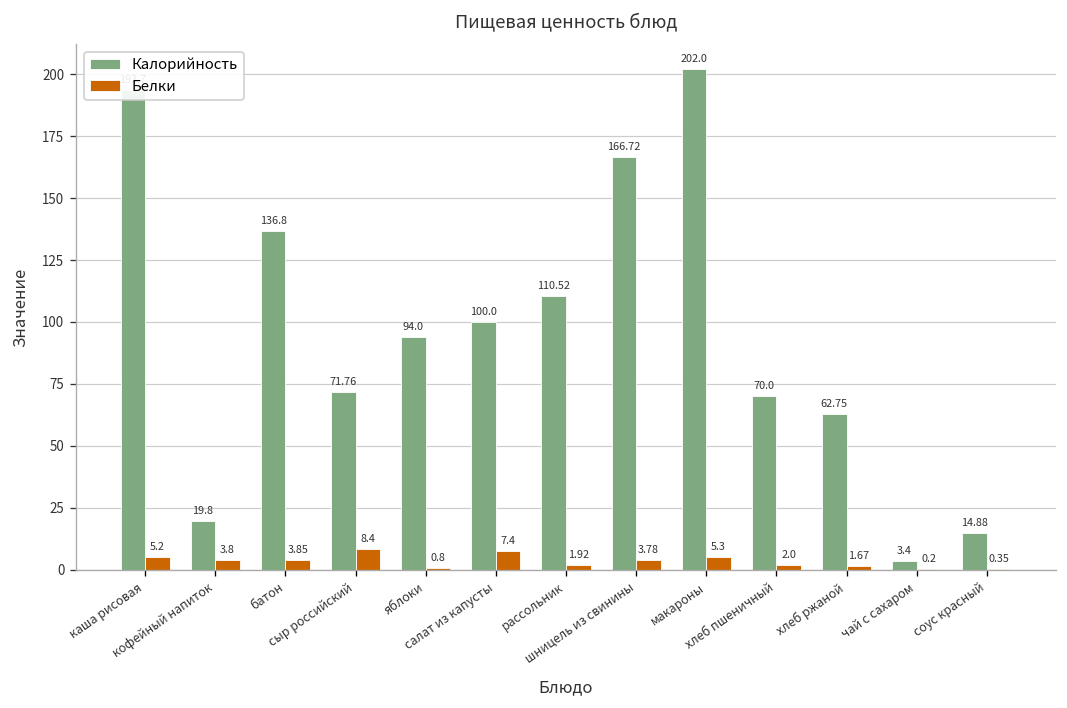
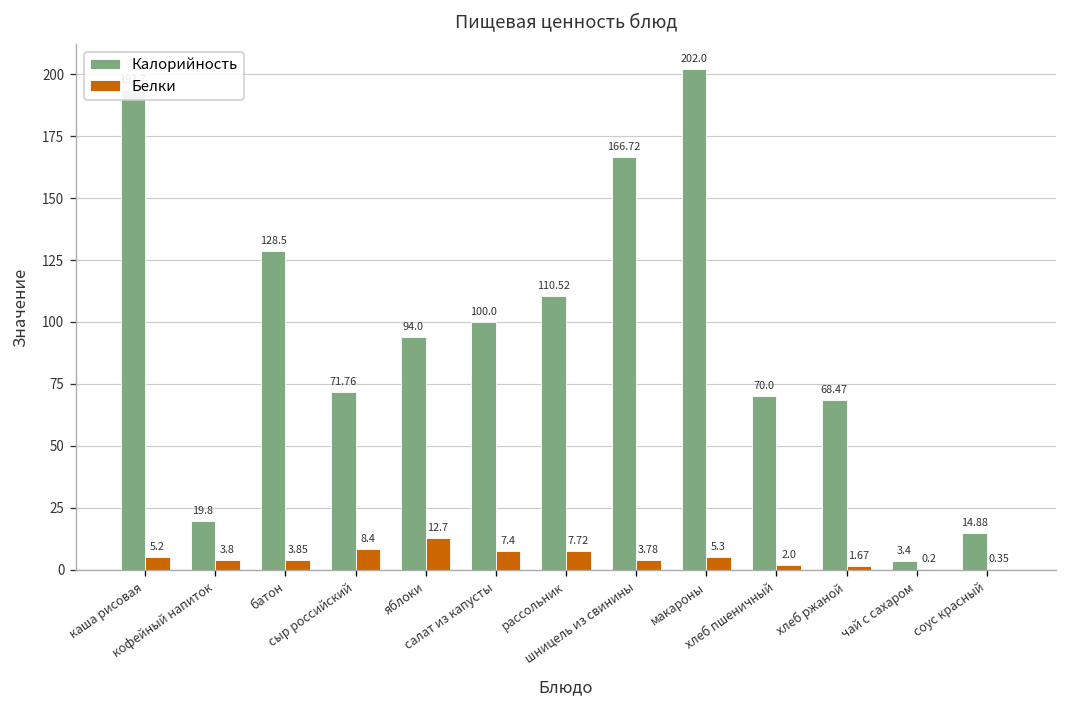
  {
    "Калорийность": {
      "кофейный напиток": 19.8,
-     "батон": 136.8,
+     "батон": 128.5,
      "сыр российский": 71.76,
      "яблоки": 94.0,
      "салат из капусты": 100.0,
      "рассольник": 110.52,
      "шницель из свинины": 166.72,
      "макароны": 202.0,
      "хлеб пшеничный": 70.0,
-     "хлеб ржаной": 62.75,
+     "хлеб ржаной": 68.47,
      "чай с сахаром": 3.4,
      "соус красный": 14.88
    },
    "Белки": {
      "каша рисовая": 5.2,
      "кофейный напиток": 3.8,
      "батон": 3.85,
      "сыр российский": 8.4,
-     "яблоки": 0.8,
+     "яблоки": 12.7,
      "салат из капусты": 7.4,
-     "рассольник": 1.92,
+     "рассольник": 7.72,
      "шницель из свинины": 3.78,
      "макароны": 5.3,
      "хлеб пшеничный": 2.0,
      "хлеб ржаной": 1.67,
      "чай с сахаром": 0.2,
      "соус красный": 0.35
    }
  }
